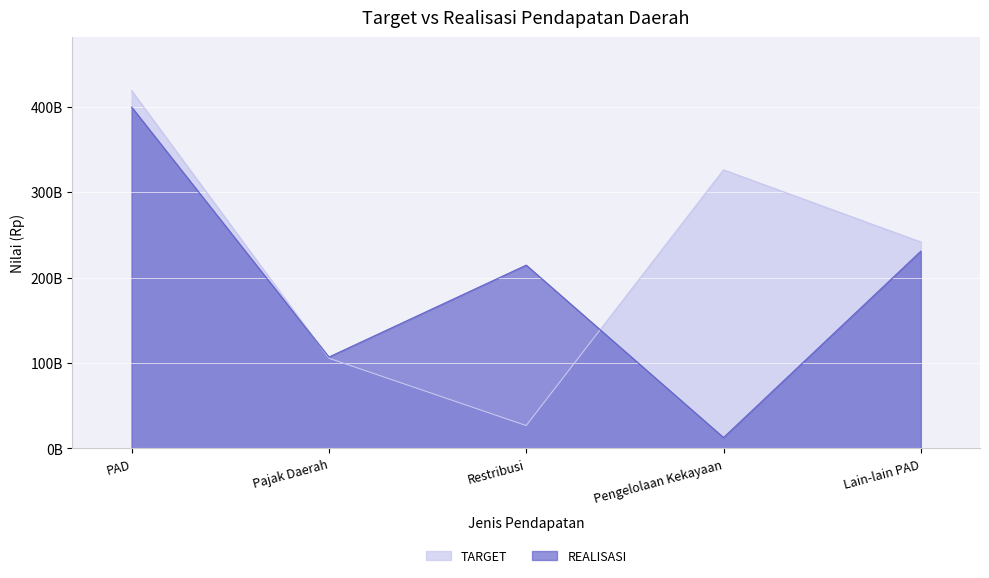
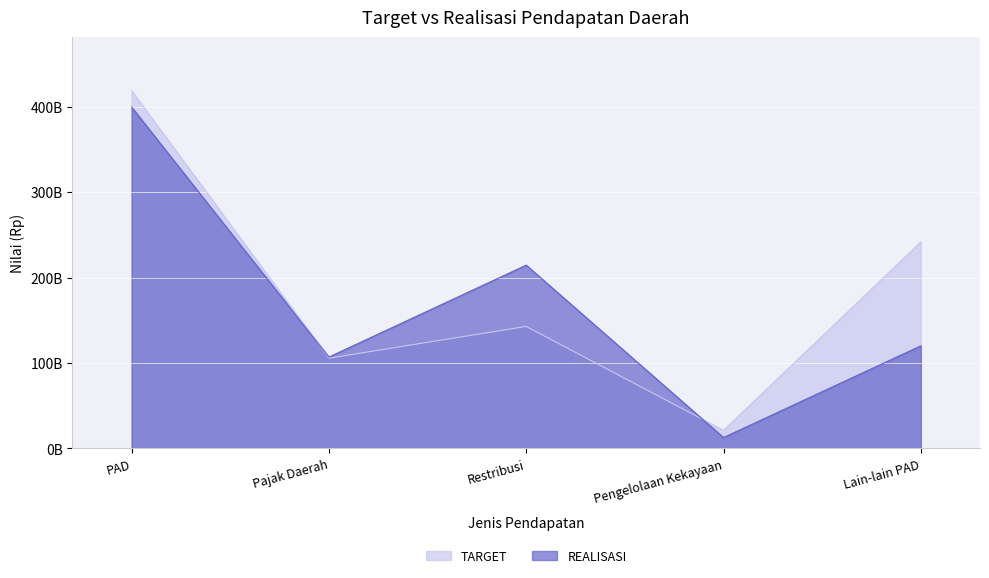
  {
    "TARGET": {
      "PAD": 420000000000,
-     "Restribusi": 30000000000,
-     "Pengelolaan Kekayaan": 330000000000,
+     "Restribusi": 140000000000,
+     "Pengelolaan Kekayaan": 20000000000,
      "Lain-lain PAD": 240000000000
    },
    "REALISASI": {
      "PAD": 400000000000,
      "Restribusi": 210000000000,
      "Pengelolaan Kekayaan": 10000000000,
-     "Lain-lain PAD": 230000000000
+     "Lain-lain PAD": 120000000000
    }
  }
